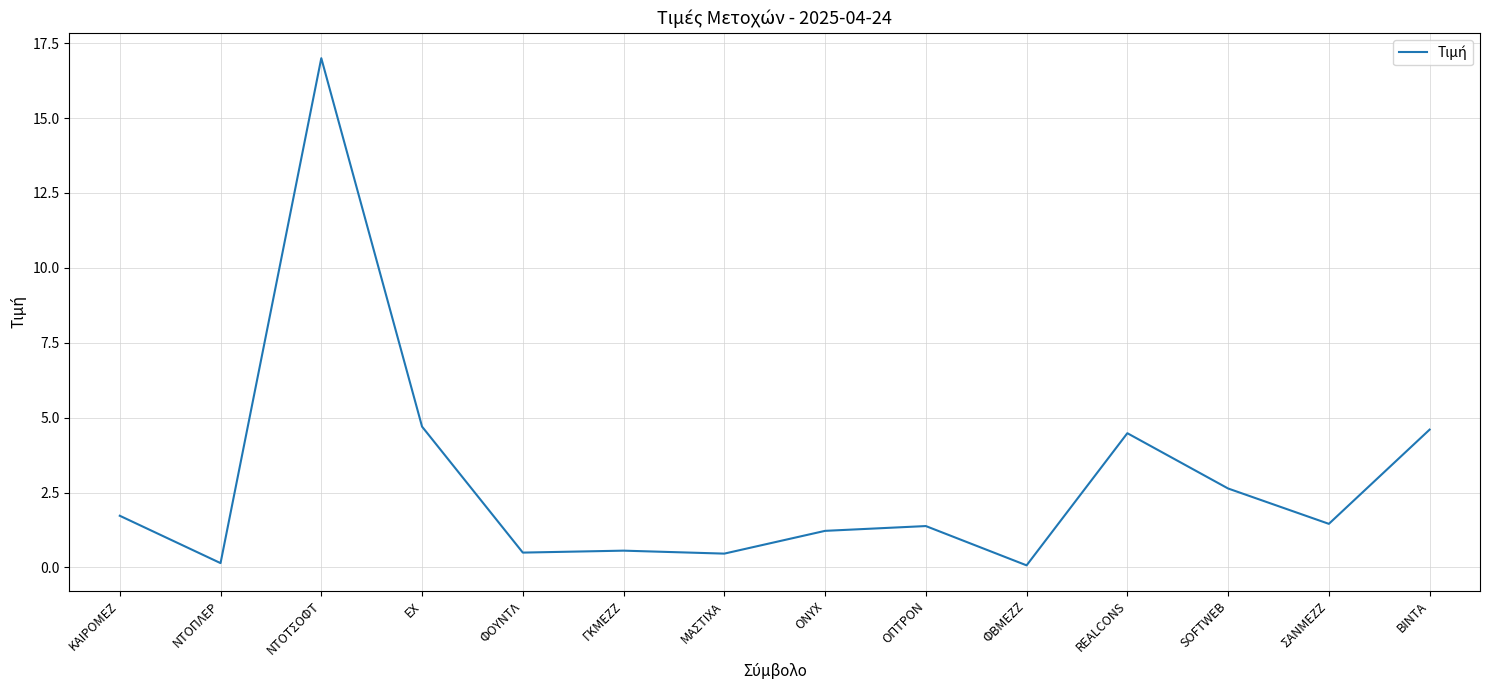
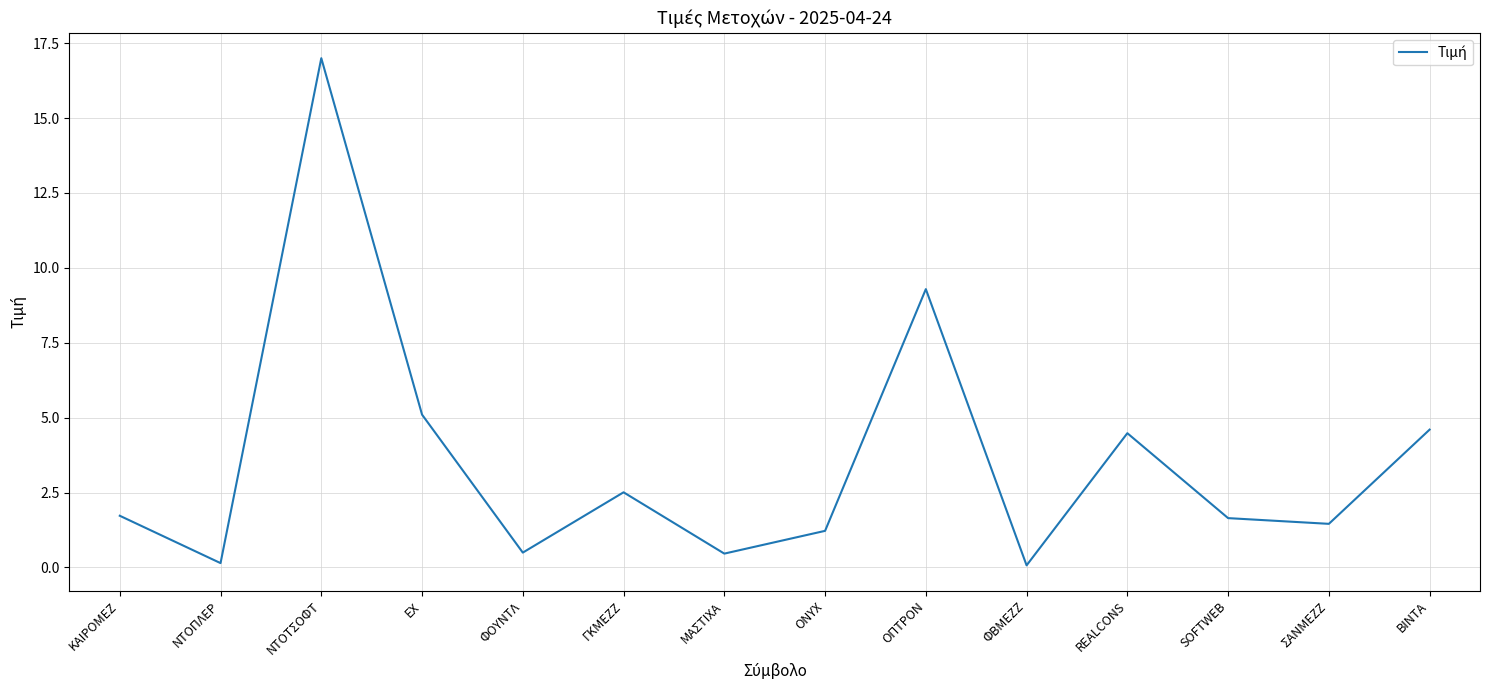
  {
    "ΚΑΙΡΟΜΕΖ": 1.7,
    "ΝΤΟΠΛΕΡ": 0.1,
    "ΝΤΟΤΣΟΦΤ": 17.0,
-   "ΕΧ": 4.7,
+   "ΕΧ": 5.1,
    "ΦΟΥΝΤΛ": 0.5,
-   "ΓΚΜΕΖΖ": 0.6,
+   "ΓΚΜΕΖΖ": 2.5,
    "ΜΑΣΤΙΧΑ": 0.5,
    "ONYX": 1.2,
-   "ΟΠΤΡΟΝ": 1.4,
+   "ΟΠΤΡΟΝ": 9.3,
    "ΦΒΜΕΖΖ": 0.1,
    "REALCONS": 4.5,
-   "SOFTWEB": 2.6,
+   "SOFTWEB": 1.6,
    "ΣΑΝΜΕΖΖ": 1.5,
    "ΒΙΝΤΑ": 4.6
  }
